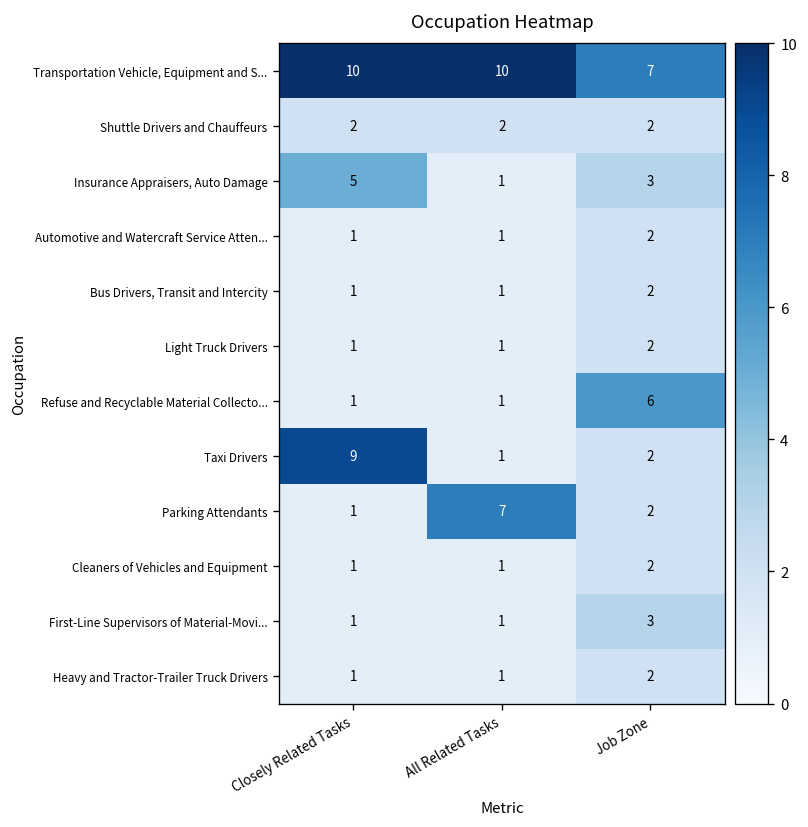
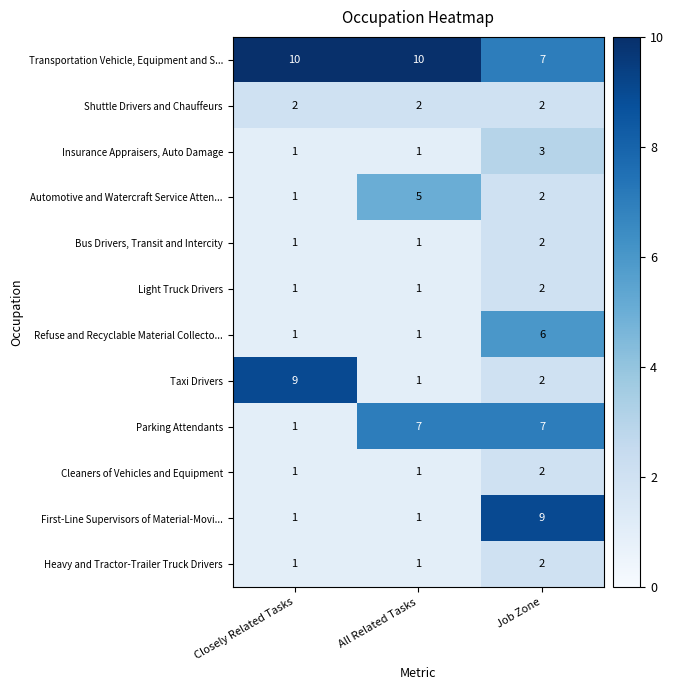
  {
    "Transportation Vehicle, Equipment and S...": {
      "Closely Related Tasks": 10,
      "All Related Tasks": 10,
      "Job Zone": 7
    },
    "Shuttle Drivers and Chauffeurs": {
      "Closely Related Tasks": 2,
      "All Related Tasks": 2,
      "Job Zone": 2
    },
    "Insurance Appraisers, Auto Damage": {
-     "Closely Related Tasks": 5,
+     "Closely Related Tasks": 1,
      "All Related Tasks": 1,
      "Job Zone": 3
    },
    "Automotive and Watercraft Service Atten...": {
      "Closely Related Tasks": 1,
-     "All Related Tasks": 1,
+     "All Related Tasks": 5,
      "Job Zone": 2
    },
    "Bus Drivers, Transit and Intercity": {
      "Closely Related Tasks": 1,
      "All Related Tasks": 1,
      "Job Zone": 2
    },
    "Light Truck Drivers": {
      "Closely Related Tasks": 1,
      "All Related Tasks": 1,
      "Job Zone": 2
    },
    "Refuse and Recyclable Material Collecto...": {
      "Closely Related Tasks": 1,
      "All Related Tasks": 1,
      "Job Zone": 6
    },
    "Taxi Drivers": {
      "Closely Related Tasks": 9,
      "All Related Tasks": 1,
      "Job Zone": 2
    },
    "Parking Attendants": {
      "Closely Related Tasks": 1,
      "All Related Tasks": 7,
-     "Job Zone": 2
+     "Job Zone": 7
    },
    "Cleaners of Vehicles and Equipment": {
      "Closely Related Tasks": 1,
      "All Related Tasks": 1,
      "Job Zone": 2
    },
    "First-Line Supervisors of Material-Movi...": {
      "Closely Related Tasks": 1,
      "All Related Tasks": 1,
-     "Job Zone": 3
+     "Job Zone": 9
    },
    "Heavy and Tractor-Trailer Truck Drivers": {
      "Closely Related Tasks": 1,
      "All Related Tasks": 1,
      "Job Zone": 2
    }
  }
